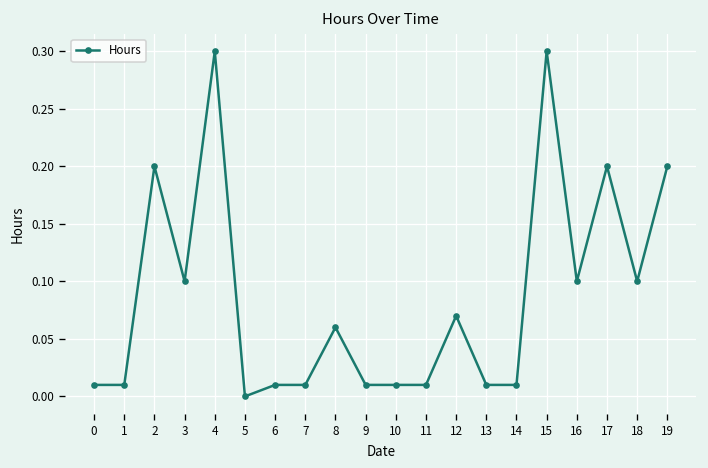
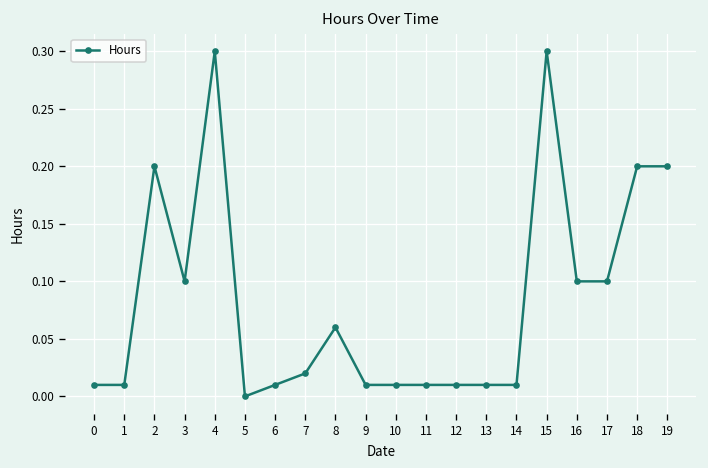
  {
    "0": 0.01,
    "1": 0.01,
    "2": 0.20,
    "3": 0.10,
    "4": 0.30,
    "5": 0.00,
    "6": 0.01,
-   "7": 0.01,
+   "7": 0.02,
    "8": 0.06,
    "9": 0.01,
    "10": 0.01,
    "11": 0.01,
-   "12": 0.07,
+   "12": 0.01,
    "13": 0.01,
    "14": 0.01,
    "15": 0.30,
    "16": 0.10,
-   "17": 0.2,
-   "18": 0.1,
+   "17": 0.1,
+   "18": 0.2,
    "19": 0.20
  }
